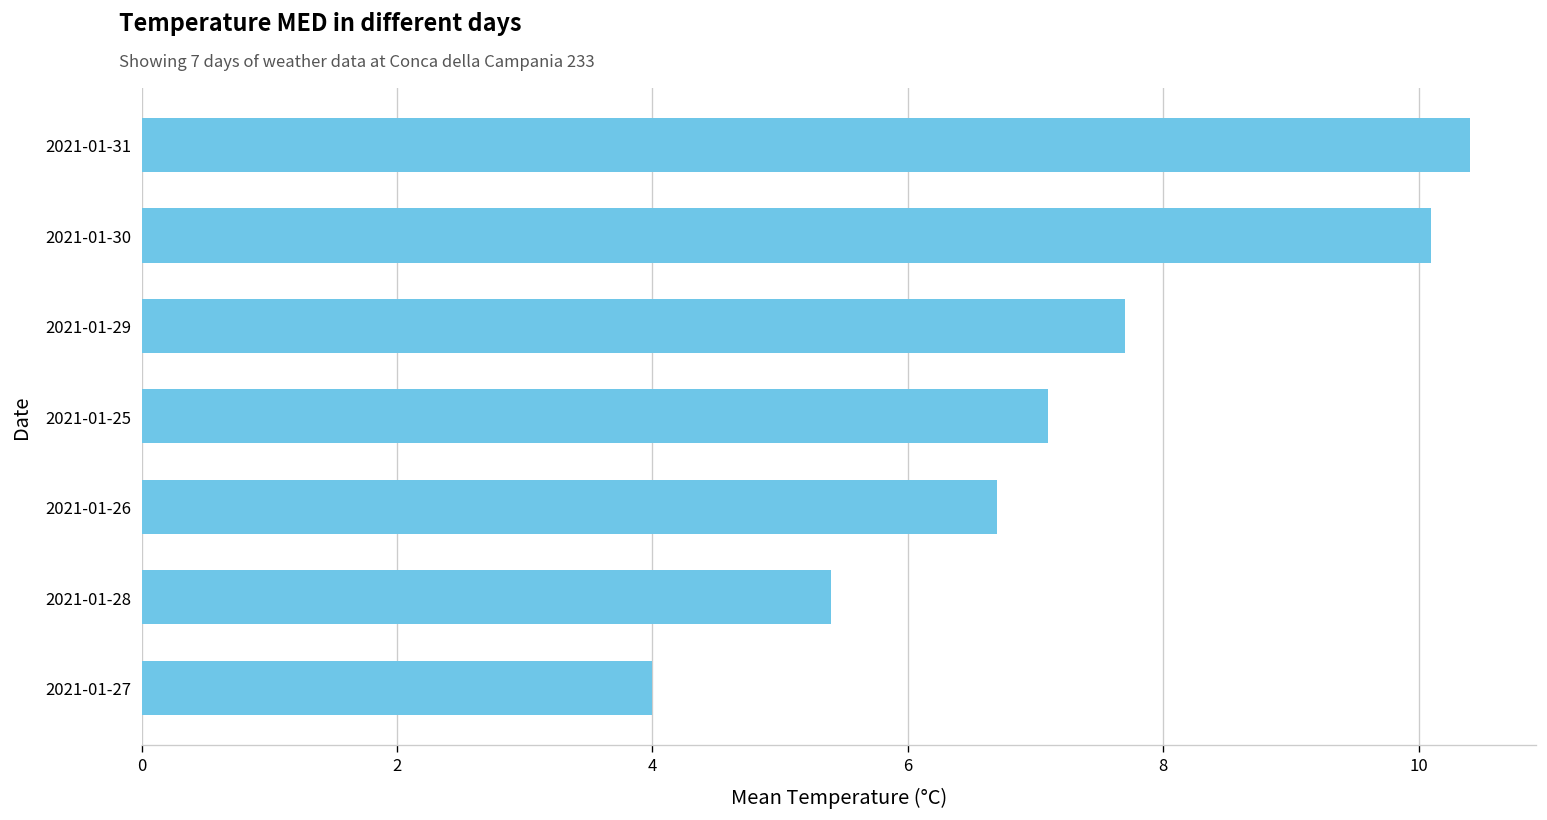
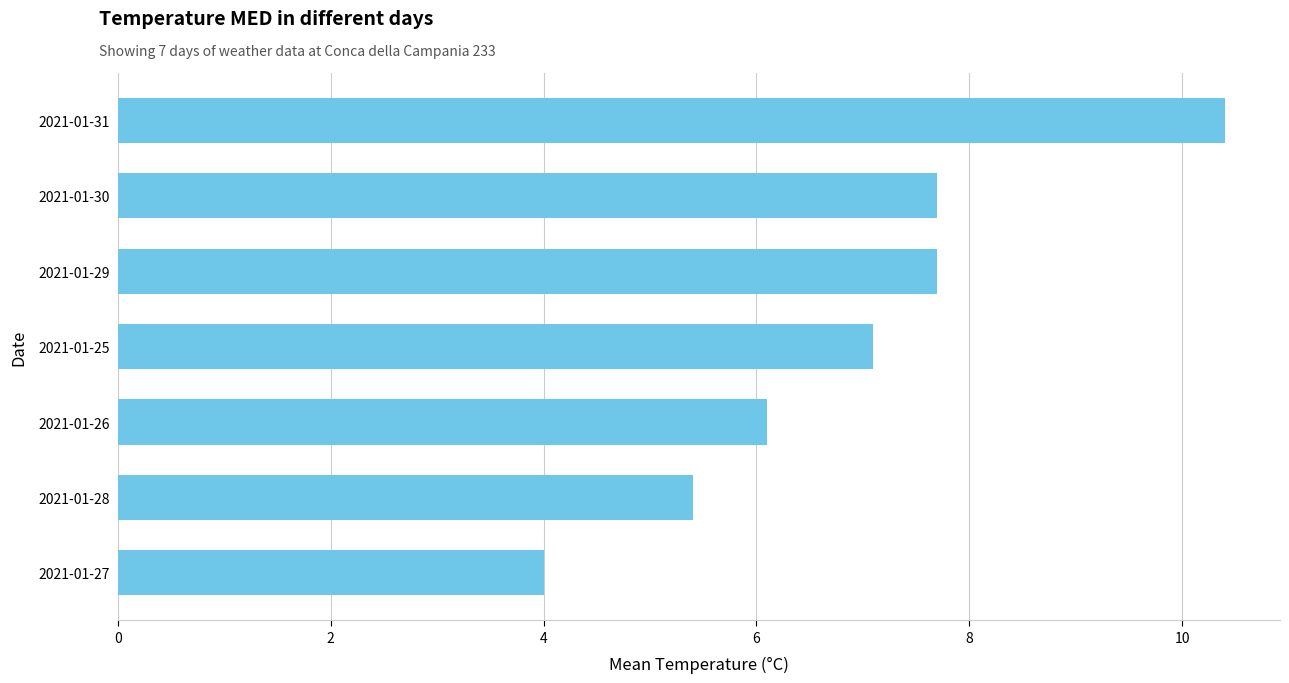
  {
    "2021-01-31": 10.4,
-   "2021-01-30": 10.1,
+   "2021-01-30": 7.7,
    "2021-01-29": 7.7,
    "2021-01-25": 7.1,
-   "2021-01-26": 6.7,
+   "2021-01-26": 6.1,
    "2021-01-28": 5.4,
    "2021-01-27": 4.0
  }
